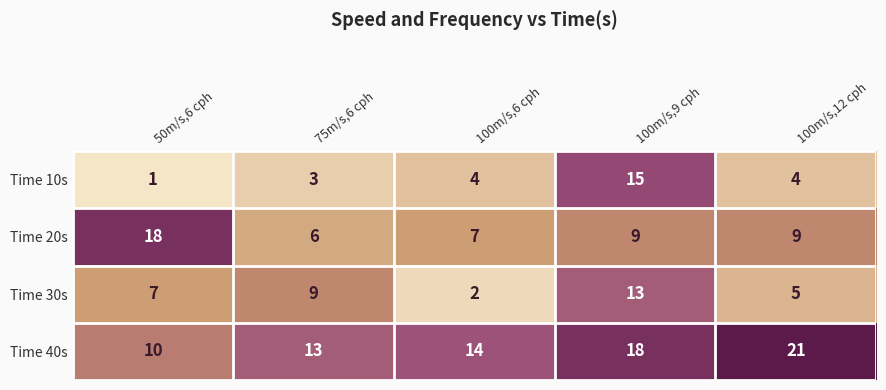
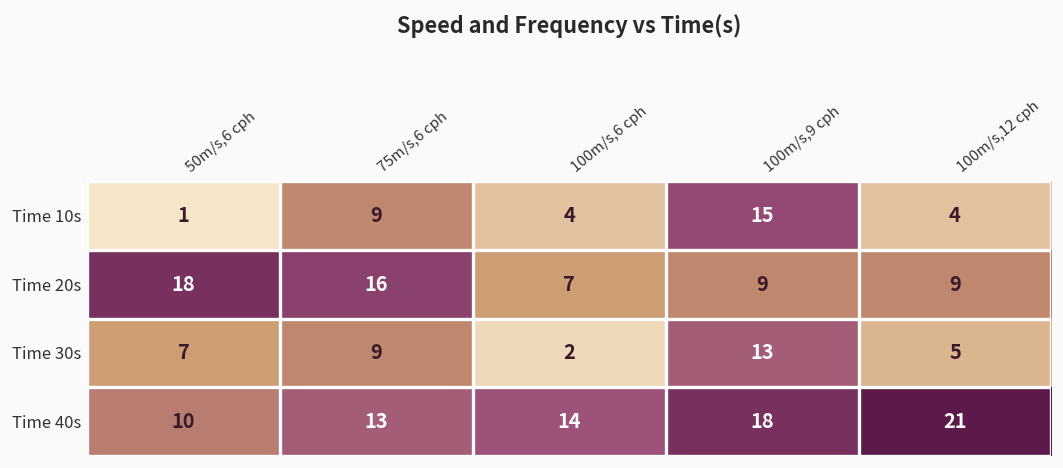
  {
    "Time 10s": {
      "50m/s,6 cph": 1,
-     "75m/s,6 cph": 3,
+     "75m/s,6 cph": 9,
      "100m/s,6 cph": 4,
      "100m/s,9 cph": 15,
      "100m/s,12 cph": 4
    },
    "Time 20s": {
      "50m/s,6 cph": 18,
-     "75m/s,6 cph": 6,
+     "75m/s,6 cph": 16,
      "100m/s,6 cph": 7,
      "100m/s,9 cph": 9,
      "100m/s,12 cph": 9
    },
    "Time 30s": {
      "50m/s,6 cph": 7,
      "75m/s,6 cph": 9,
      "100m/s,6 cph": 2,
      "100m/s,9 cph": 13,
      "100m/s,12 cph": 5
    },
    "Time 40s": {
      "50m/s,6 cph": 10,
      "75m/s,6 cph": 13,
      "100m/s,6 cph": 14,
      "100m/s,9 cph": 18,
      "100m/s,12 cph": 21
    }
  }
